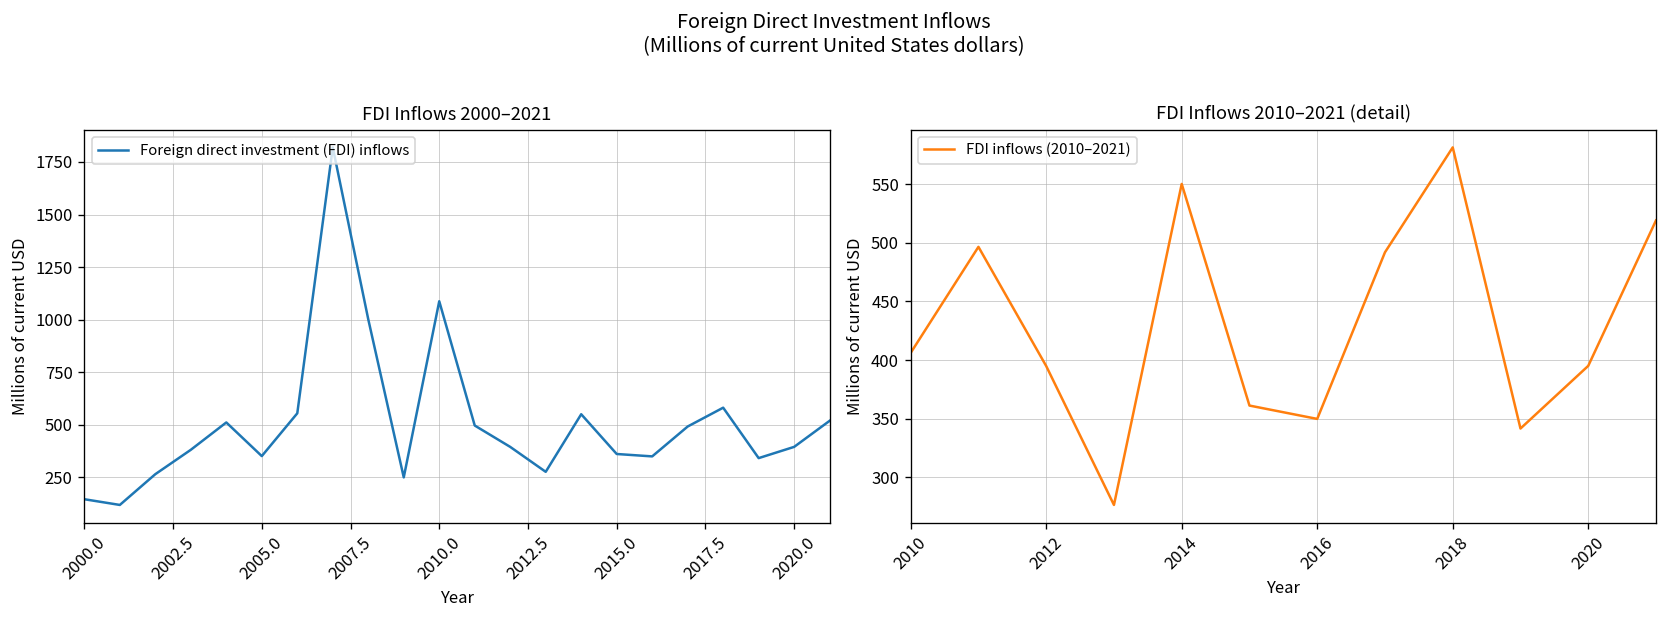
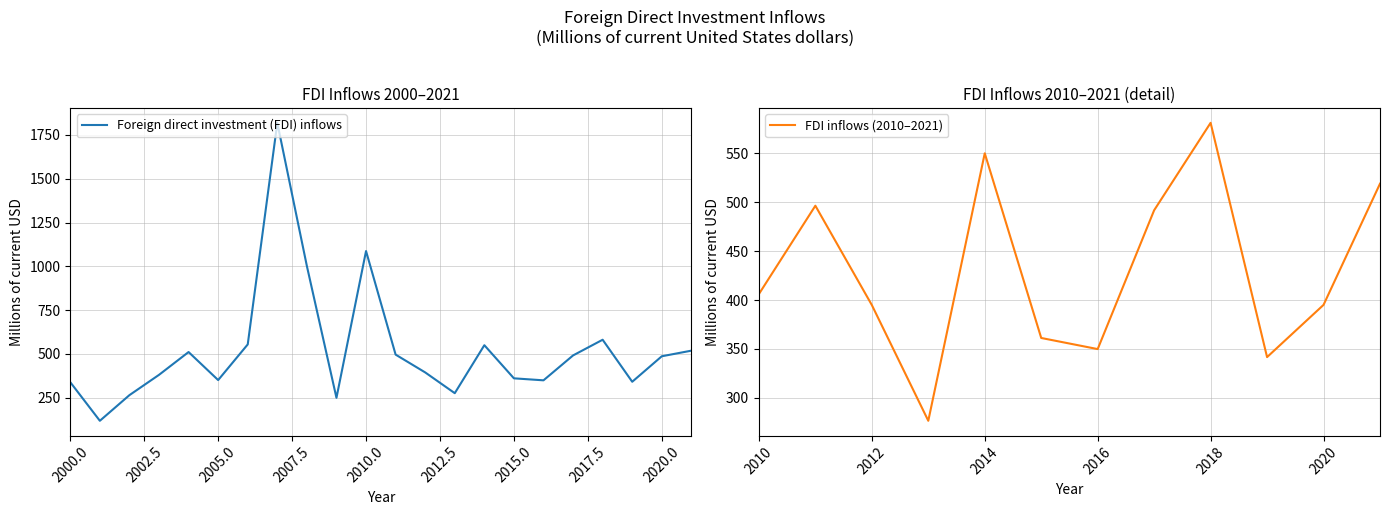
  {
    "FDI Inflows 2000–2021": {
-     "2000.0": 150,
+     "2000.0": 340,
      "2005.0": 350,
      "2010.0": 1090,
      "2015.0": 360,
-     "2020.0": 400
+     "2020.0": 490
    },
    "FDI Inflows 2010–2021 (detail)": {
      "2010": 410,
      "2012": 390,
      "2014": 550,
      "2016": 350,
      "2018": 580,
      "2020": 400
    }
  }
